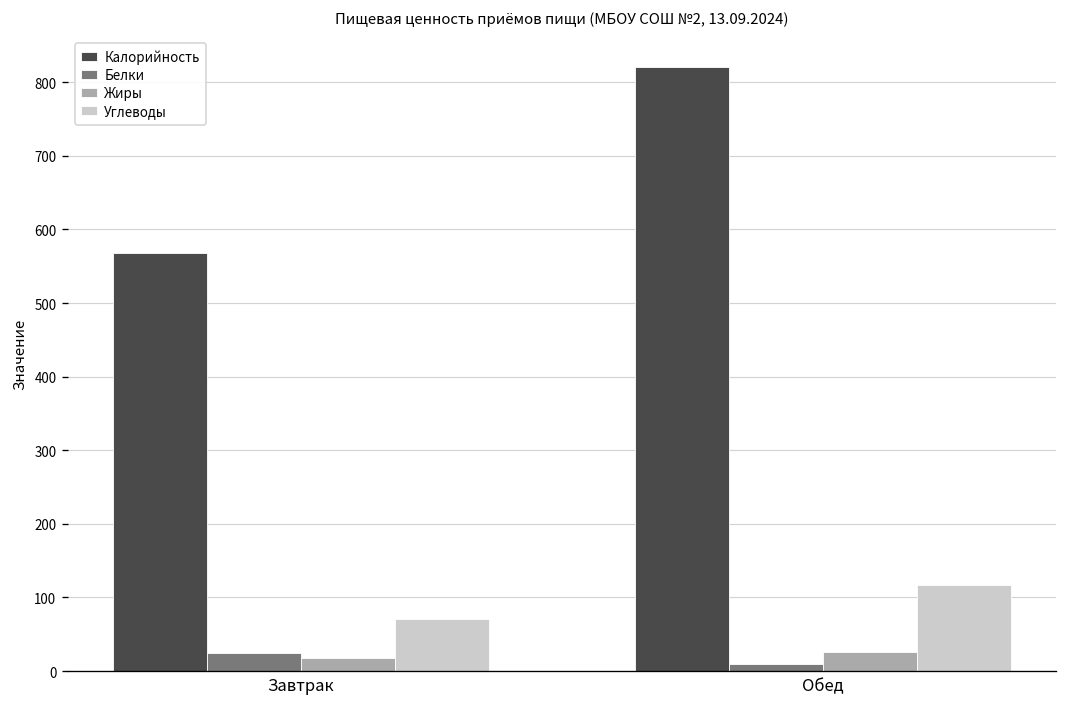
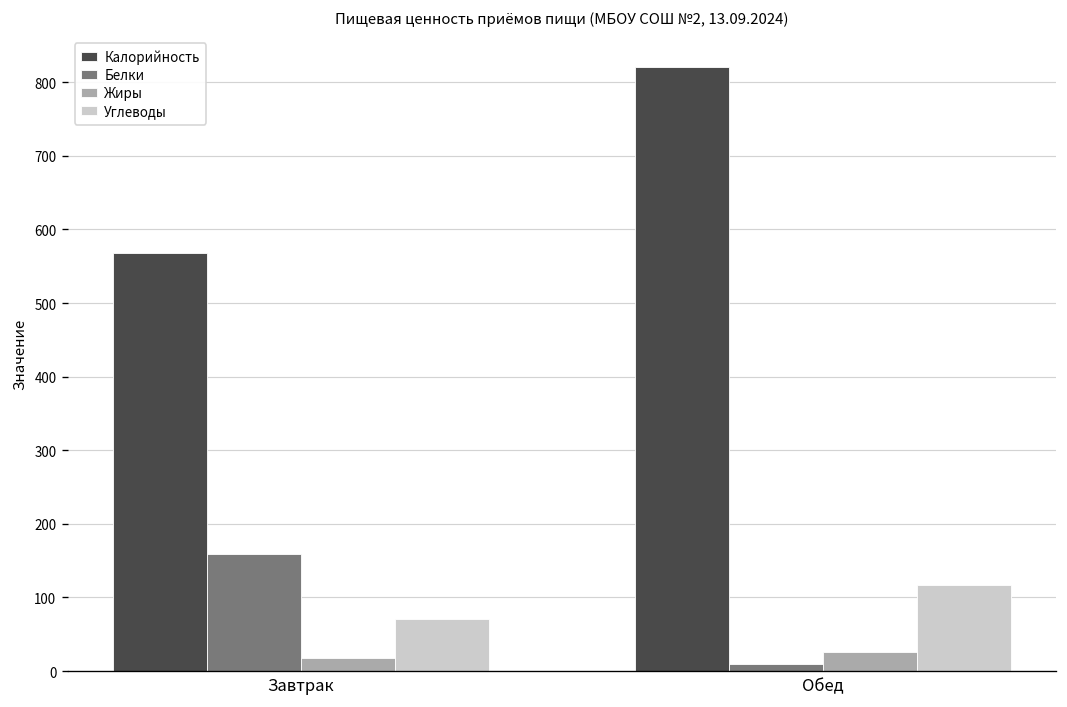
  {
    "Калорийность": {
      "Завтрак": 570,
      "Обед": 820
    },
    "Белки": {
-     "Завтрак": 20,
+     "Завтрак": 160,
      "Обед": 10
    }
  }
